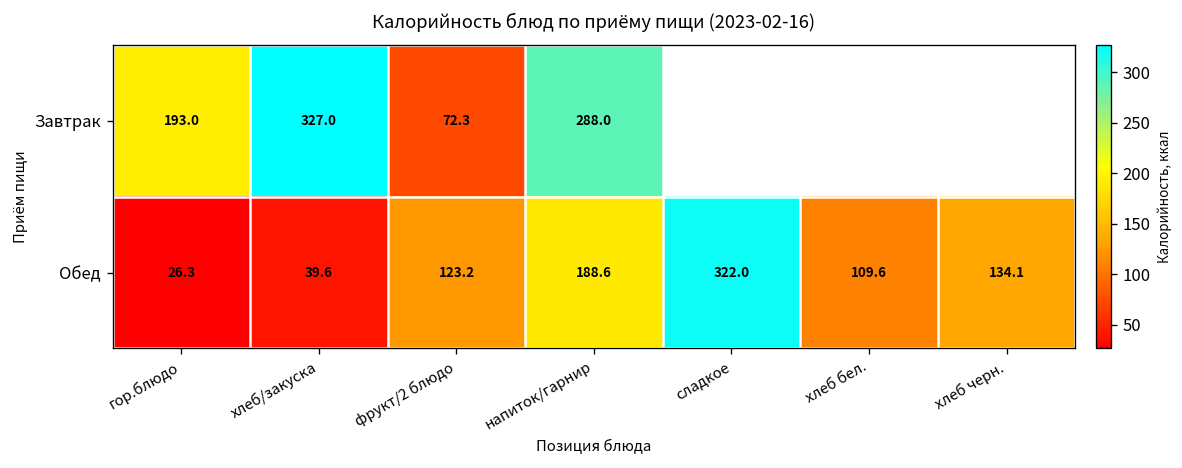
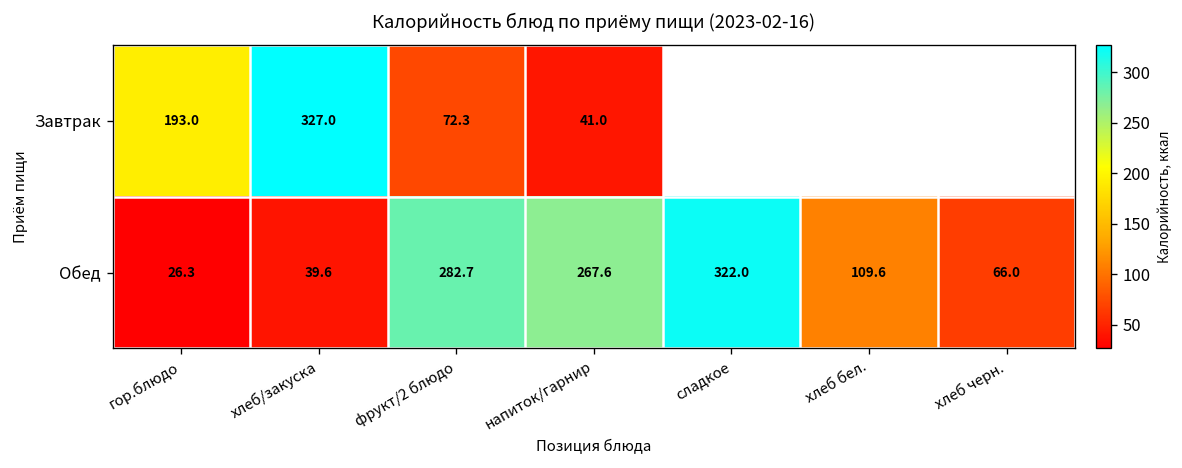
  {
    "Завтрак": {
      "гор.блюдо": 193.0,
      "хлеб/закуска": 327.0,
      "фрукт/2 блюдо": 72.3,
-     "напиток/гарнир": 288.0
+     "напиток/гарнир": 41.0
    },
    "Обед": {
      "гор.блюдо": 26.3,
      "хлеб/закуска": 39.6,
-     "фрукт/2 блюдо": 123.2,
-     "напиток/гарнир": 188.6,
+     "фрукт/2 блюдо": 282.7,
+     "напиток/гарнир": 267.6,
      "сладкое": 322.0,
      "хлеб бел.": 109.6,
-     "хлеб черн.": 134.1
+     "хлеб черн.": 66.0
    }
  }
